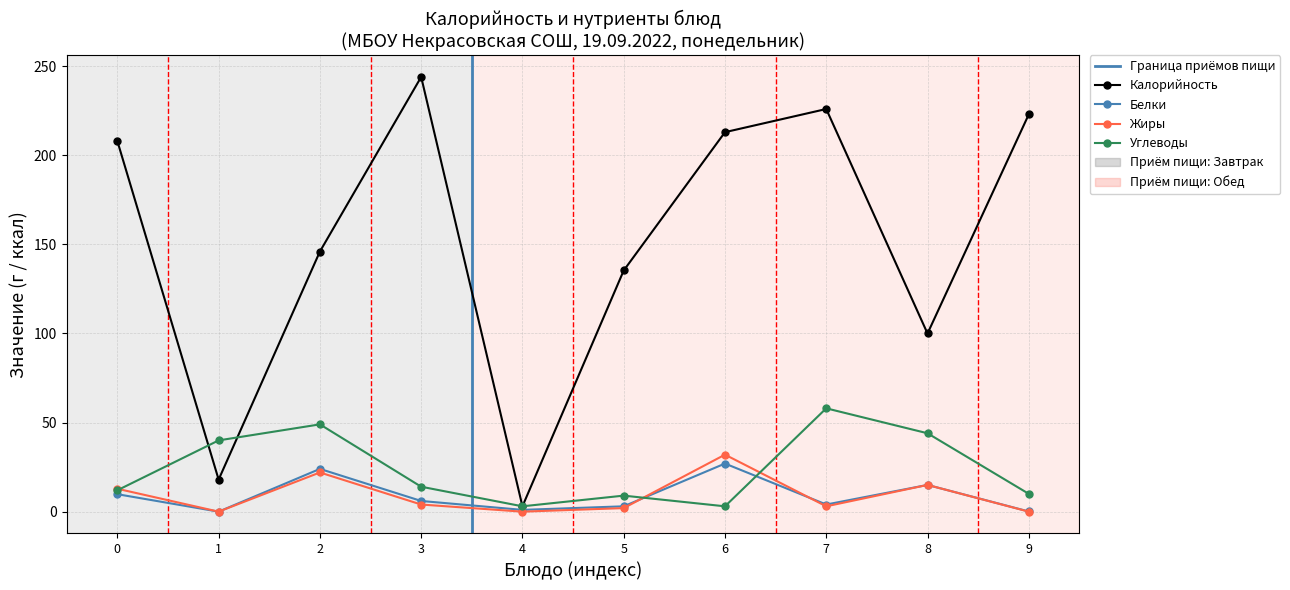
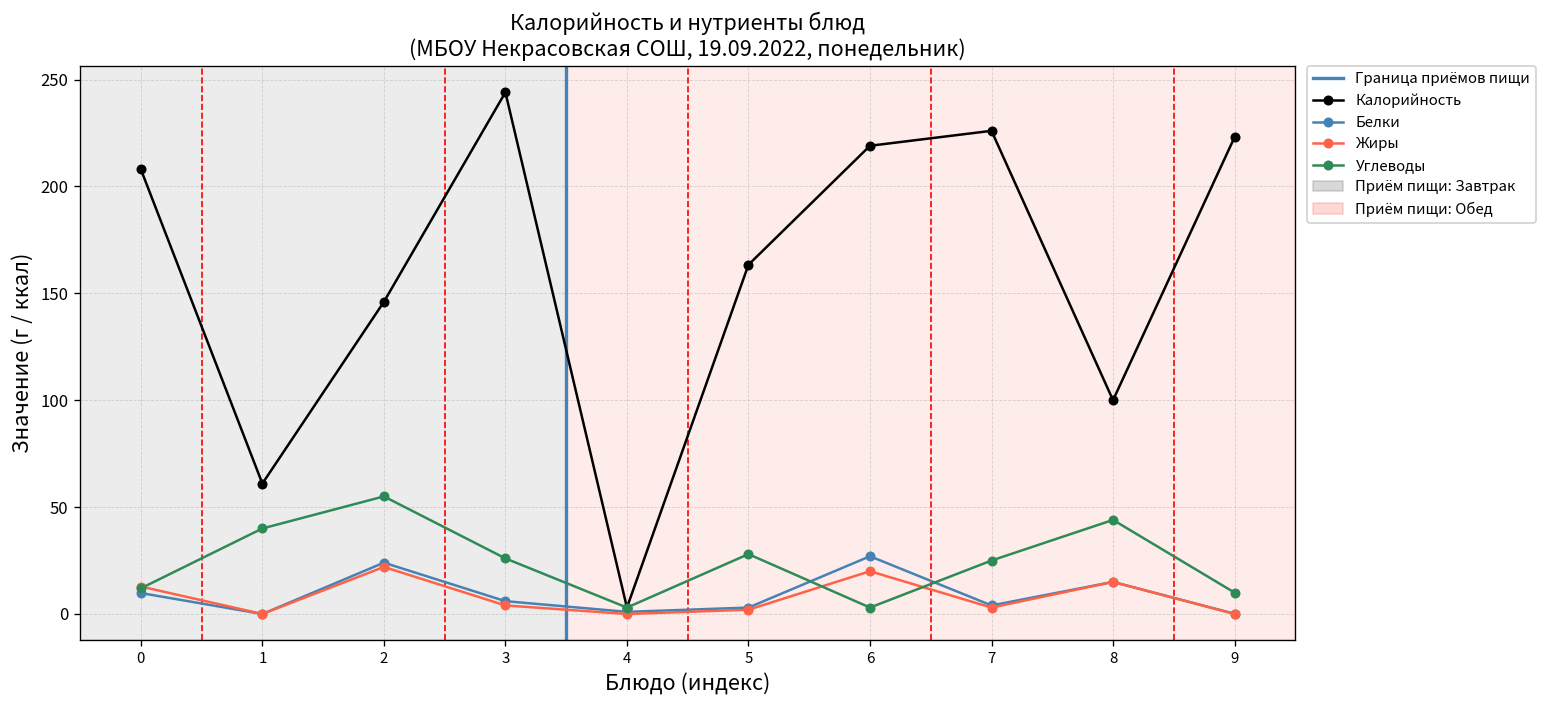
  {
    "Калорийность": {
      "0": 208,
-     "1": 18,
+     "1": 61,
      "2": 146,
      "3": 244,
-     "5": 135,
-     "6": 213,
+     "5": 163,
+     "6": 219,
      "7": 226,
      "8": 100,
      "9": 223
    },
    "Белки": {
      "0": 10,
      "2": 24,
      "3": 6,
      "6": 27
    },
    "Жиры": {
      "2": 22,
      "3": 4,
-     "6": 32
+     "6": 20
    },
    "Углеводы": {
      "1": 40,
-     "2": 49,
-     "3": 14,
-     "5": 9,
+     "2": 55,
+     "3": 26,
+     "5": 28,
      "6": 3,
-     "7": 58,
+     "7": 25,
      "8": 44,
      "9": 10
    }
  }
